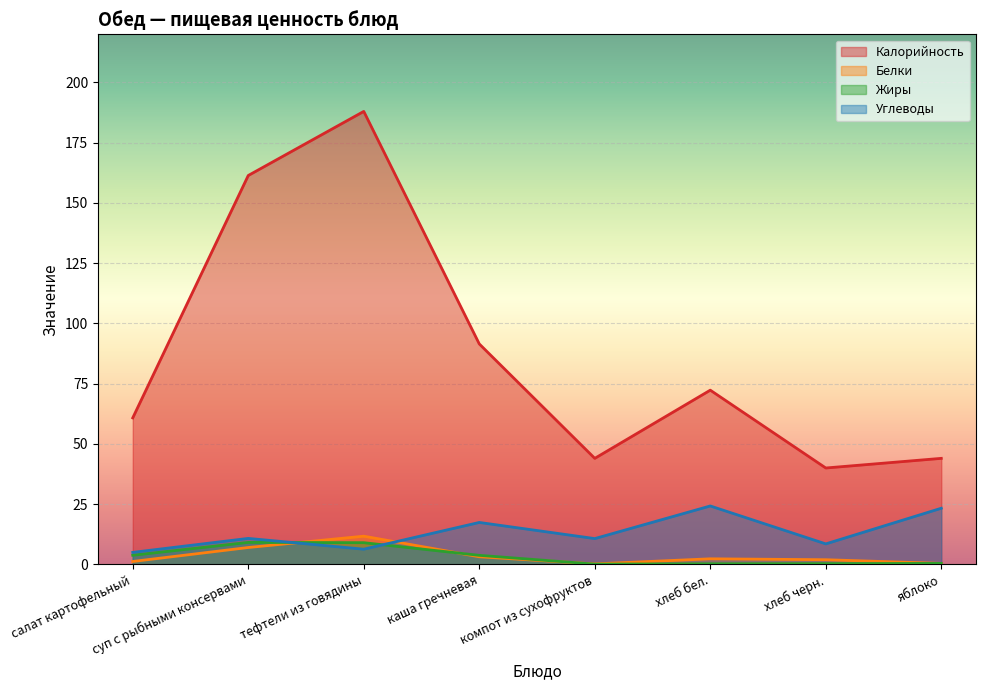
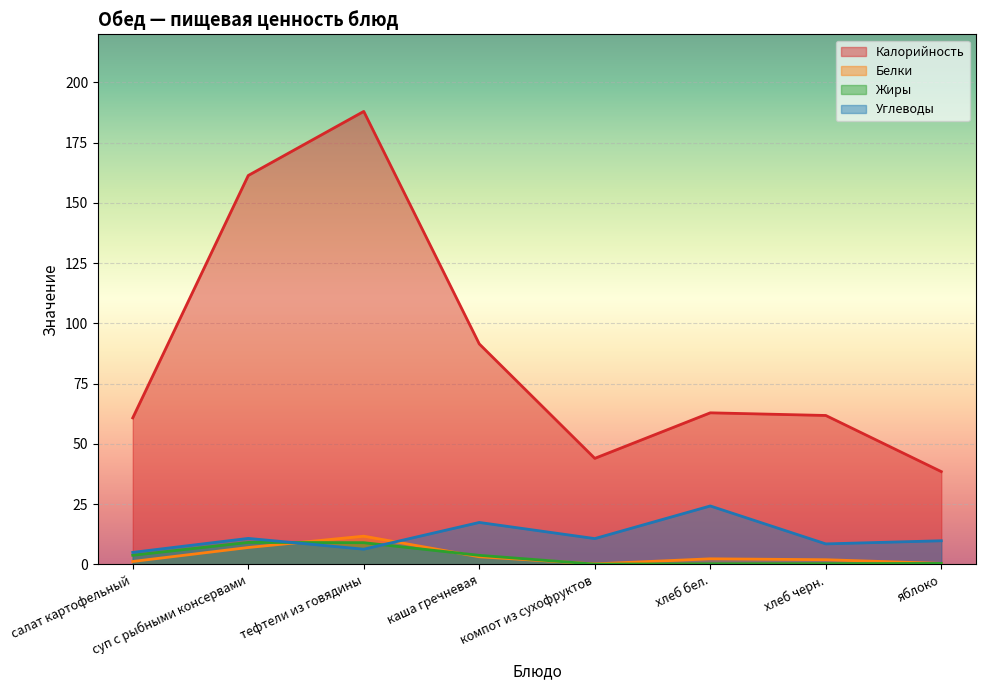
  {
    "Калорийность": {
      "салат картофельный": 61,
      "суп с рыбными консервами": 161,
      "тефтели из говядины": 188,
      "каша гречневая": 92,
      "компот из сухофруктов": 44,
-     "хлеб бел.": 72,
-     "хлеб черн.": 40,
-     "яблоко": 44
+     "хлеб бел.": 63,
+     "хлеб черн.": 62,
+     "яблоко": 39
    },
    "Белки": {
      "салат картофельный": 1,
      "суп с рыбными консервами": 7,
      "тефтели из говядины": 12,
      "хлеб бел.": 2,
      "хлеб черн.": 2
    },
    "Жиры": {
      "салат картофельный": 4,
      "суп с рыбными консервами": 9,
      "тефтели из говядины": 9,
      "хлеб бел.": 0,
      "хлеб черн.": 0
    },
    "Углеводы": {
      "салат картофельный": 5,
      "суп с рыбными консервами": 11,
      "тефтели из говядины": 6,
      "каша гречневая": 17,
      "компот из сухофруктов": 11,
      "хлеб бел.": 24,
      "хлеб черн.": 9,
-     "яблоко": 23
+     "яблоко": 10
    }
  }
